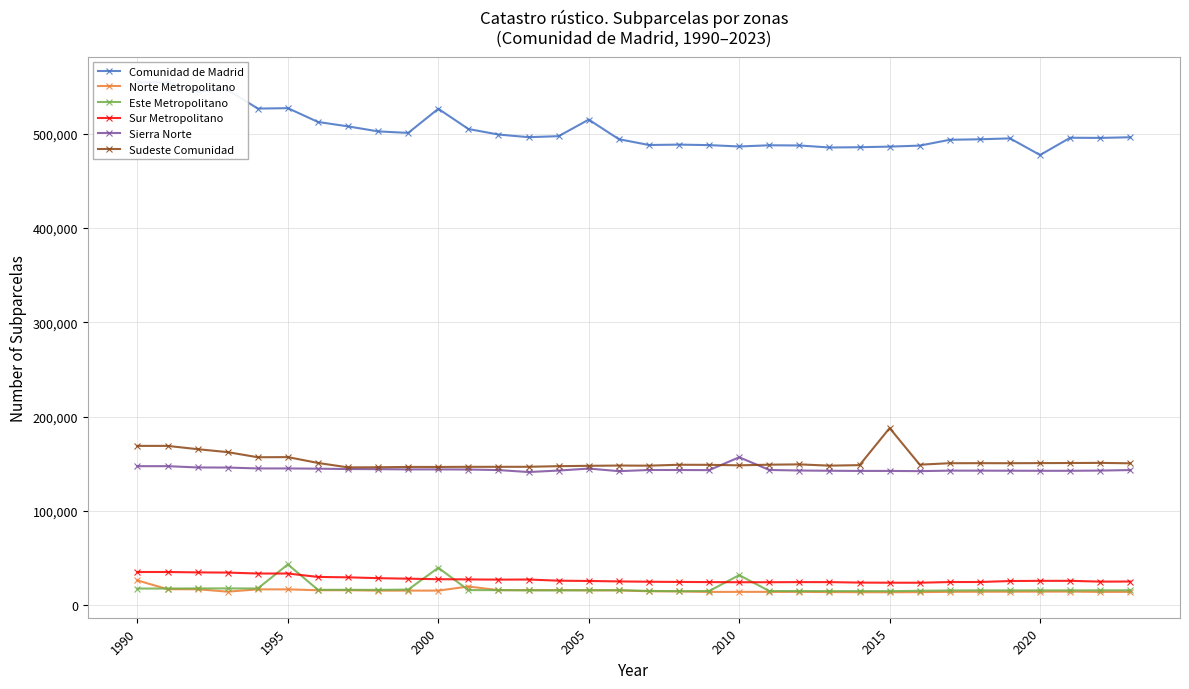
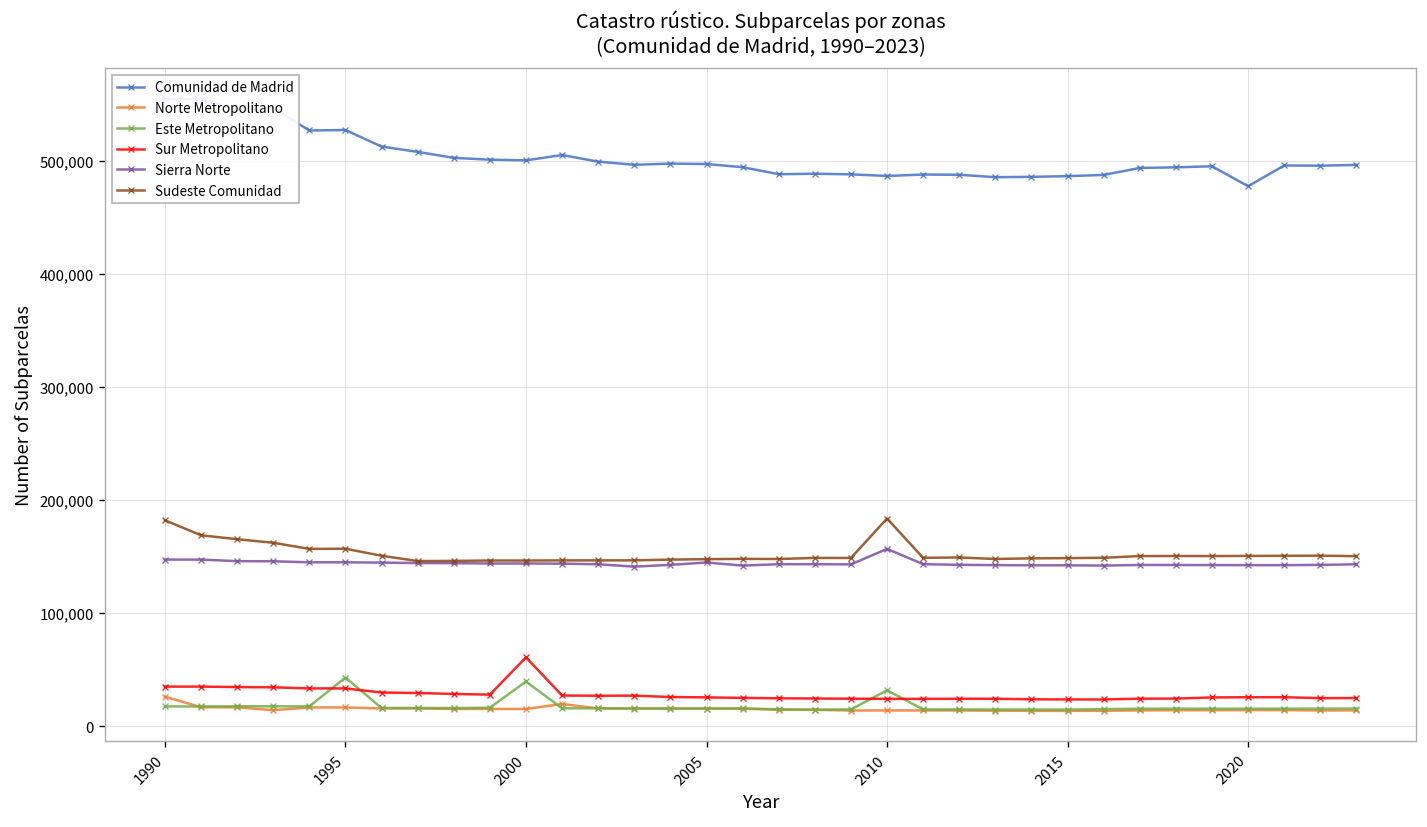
  {
    "Comunidad de Madrid": {
      "1995": "530,000",
-     "2000": "530,000",
-     "2005": "510,000",
+     "2000": "500,000",
+     "2005": "500,000",
      "2010": "490,000",
      "2015": "490,000",
      "2020": "480,000"
    },
    "Norte Metropolitano": {
      "1990": "30,000",
      "1995": "20,000",
      "2000": "20,000",
      "2010": "10,000"
    },
    "Este Metropolitano": {
      "1990": "20,000",
      "1995": "40,000",
      "2000": "40,000",
      "2010": "30,000"
    },
    "Sur Metropolitano": {
      "1990": "40,000",
      "1995": "30,000",
-     "2000": "30,000",
+     "2000": "60,000",
      "2005": "30,000",
      "2010": "20,000",
      "2015": "20,000",
      "2020": "30,000"
    },
    "Sierra Norte": {
      "1990": "150,000",
      "1995": "150,000",
      "2005": "140,000",
      "2010": "160,000",
      "2015": "140,000",
      "2020": "140,000"
    },
    "Sudeste Comunidad": {
-     "1990": "170,000",
+     "1990": "180,000",
      "1995": "160,000",
      "2005": "150,000",
-     "2010": "150,000",
-     "2015": "190,000",
+     "2010": "180,000",
+     "2015": "150,000",
      "2020": "150,000"
    }
  }
